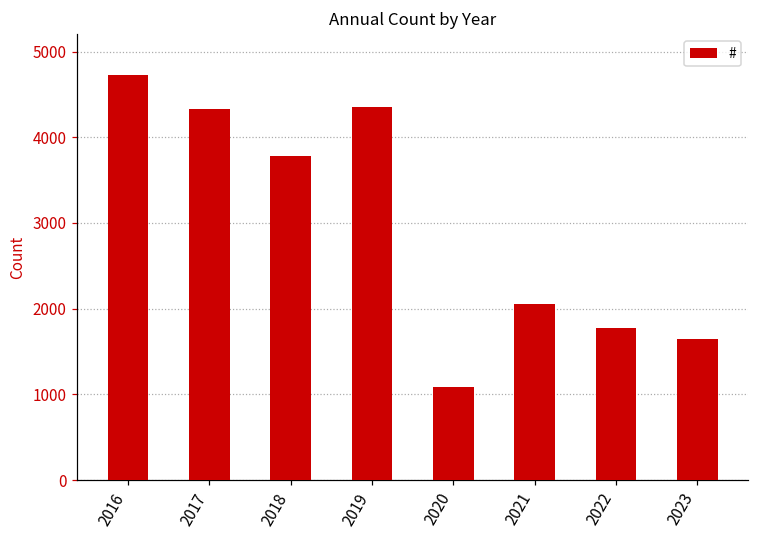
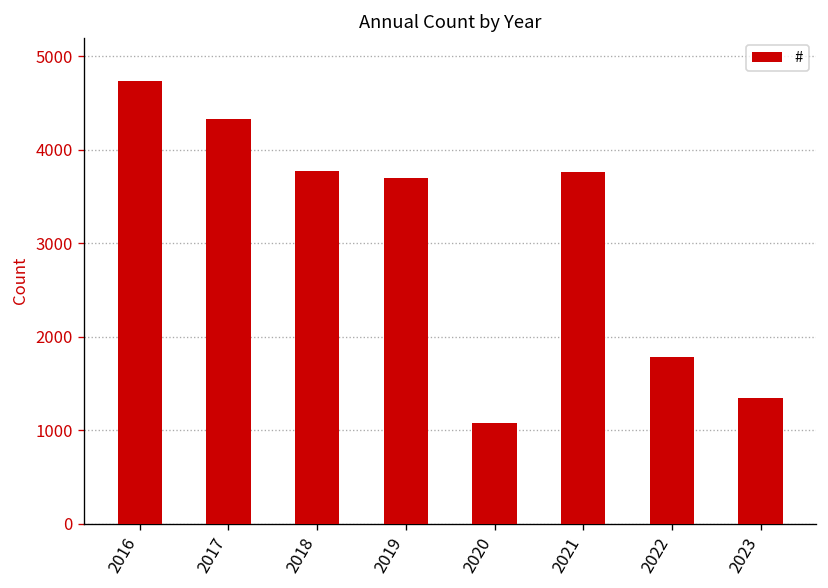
  {
    "2016": 4700,
    "2017": 4300,
    "2018": 3800,
-   "2019": 4400,
+   "2019": 3700,
    "2020": 1100,
-   "2021": 2100,
+   "2021": 3800,
    "2022": 1800,
-   "2023": 1600
+   "2023": 1300
  }
